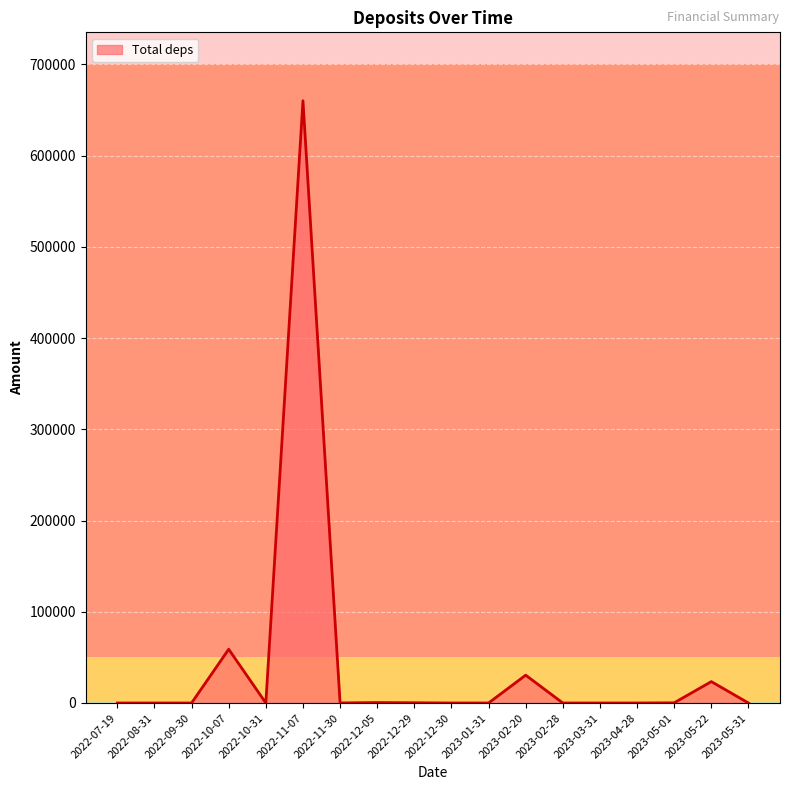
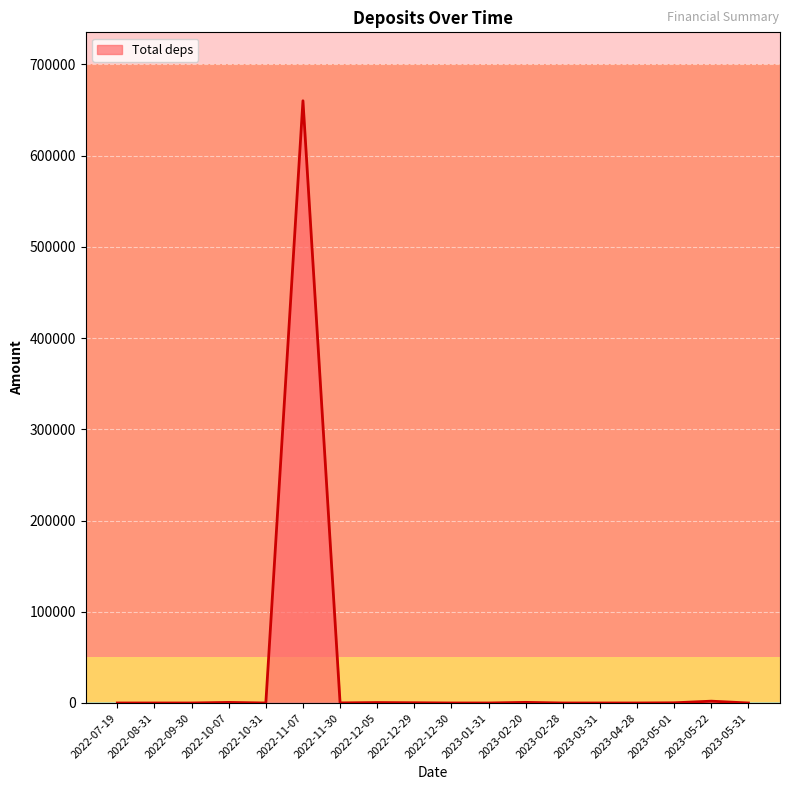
  {
    "2022-07-19": 0,
    "2022-08-31": 0,
    "2022-09-30": 0,
-   "2022-10-07": 60000,
+   "2022-10-07": 0,
    "2022-10-31": 0,
    "2022-11-07": 660000,
    "2022-11-30": 0,
    "2022-12-05": 0,
    "2022-12-29": 0,
    "2022-12-30": 0,
    "2023-01-31": 0,
-   "2023-02-20": 30000,
+   "2023-02-20": 0,
    "2023-02-28": 0,
    "2023-03-31": 0,
    "2023-04-28": 0,
    "2023-05-01": 0,
-   "2023-05-22": 20000,
+   "2023-05-22": 0,
    "2023-05-31": 0
  }
